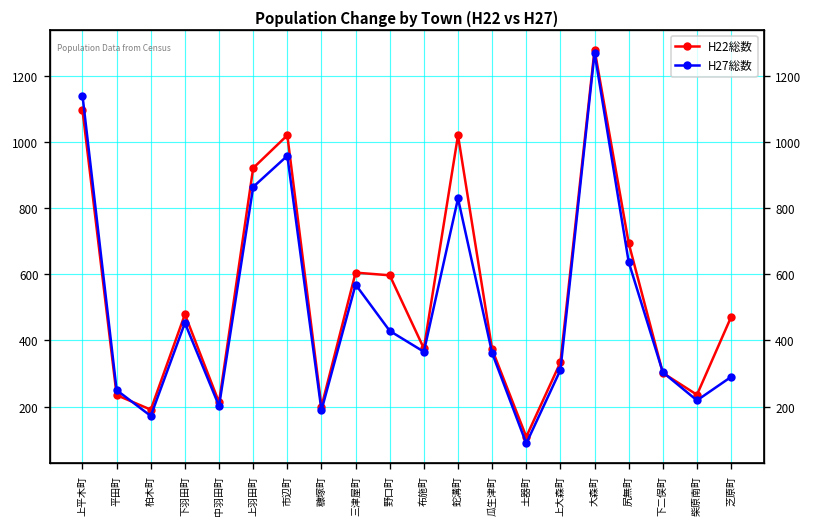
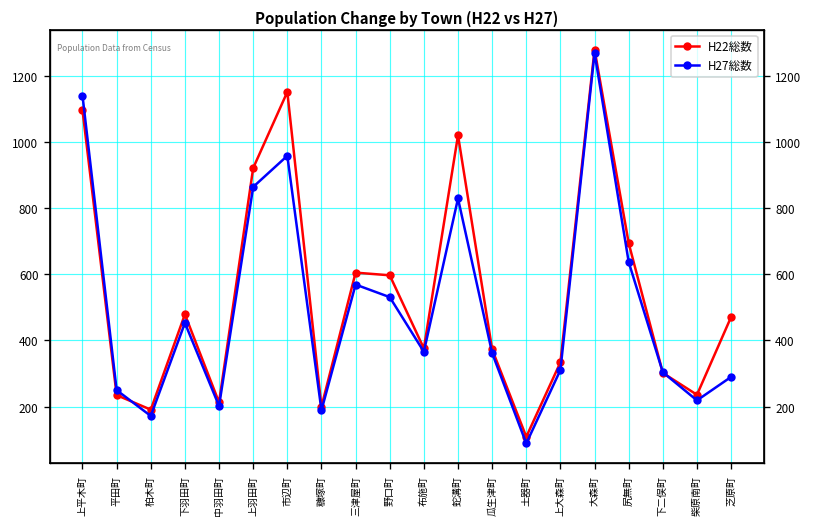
  {
    "H22総数": {
      "上平木町": 1100,
      "平田町": 240,
      "柏木町": 190,
      "下羽田町": 480,
      "中羽田町": 210,
      "上羽田町": 920,
-     "市辺町": 1020,
+     "市辺町": 1150,
      "糠塚町": 200,
      "三津屋町": 610,
      "野口町": 600,
      "布施町": 380,
      "蛇溝町": 1020,
      "瓜生津町": 370,
      "土器町": 110,
      "上大森町": 330,
      "大森町": 1280,
      "尻無町": 690,
      "柴原南町": 240,
      "芝原町": 470
    },
    "H27総数": {
      "上平木町": 1140,
      "平田町": 250,
      "柏木町": 170,
      "下羽田町": 450,
      "中羽田町": 200,
      "上羽田町": 860,
      "市辺町": 960,
      "糠塚町": 190,
      "三津屋町": 570,
-     "野口町": 430,
+     "野口町": 530,
      "布施町": 370,
      "蛇溝町": 830,
      "瓜生津町": 360,
      "土器町": 90,
      "上大森町": 310,
      "大森町": 1270,
      "尻無町": 640,
      "柴原南町": 220,
      "芝原町": 290
    }
  }
